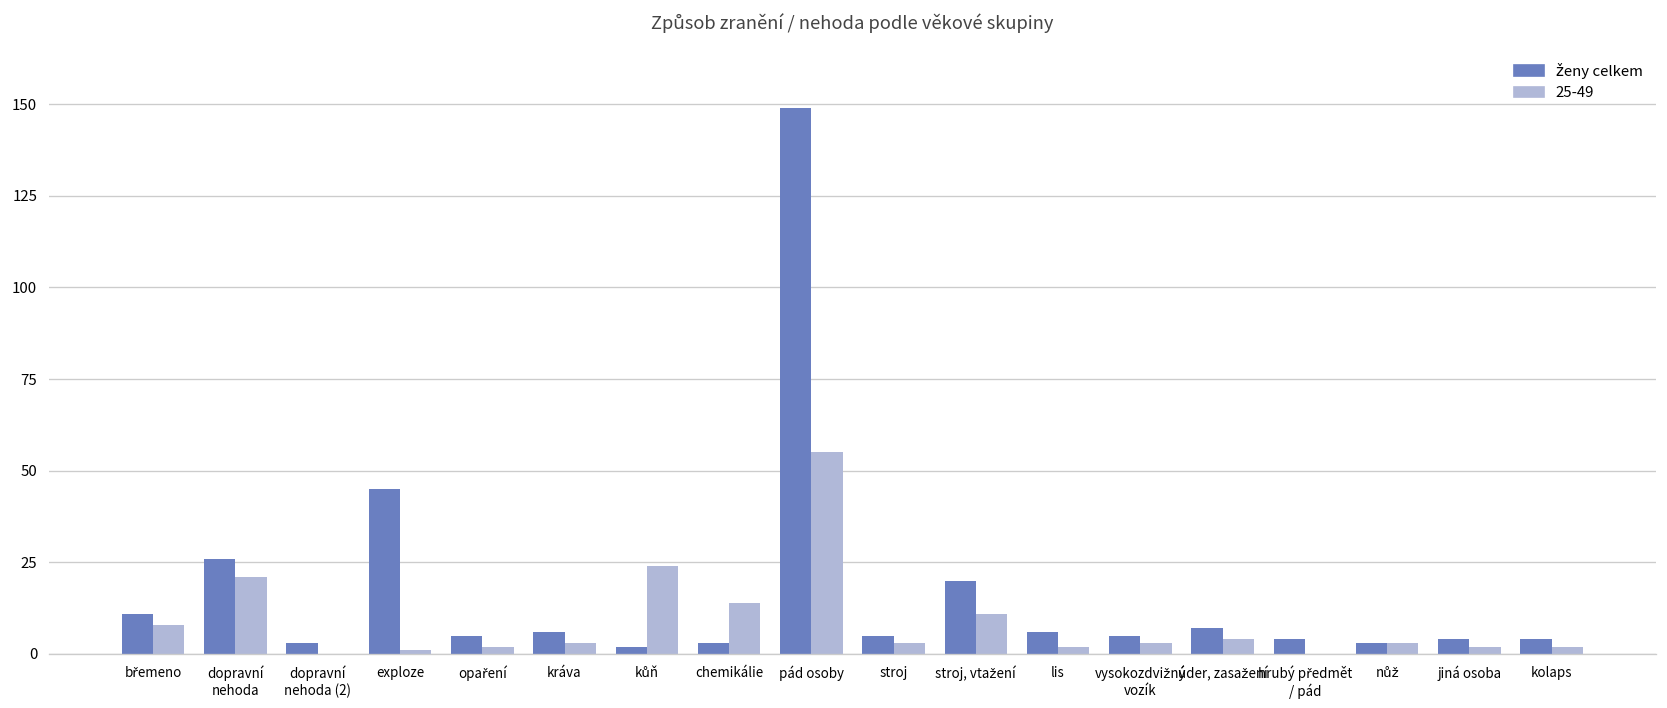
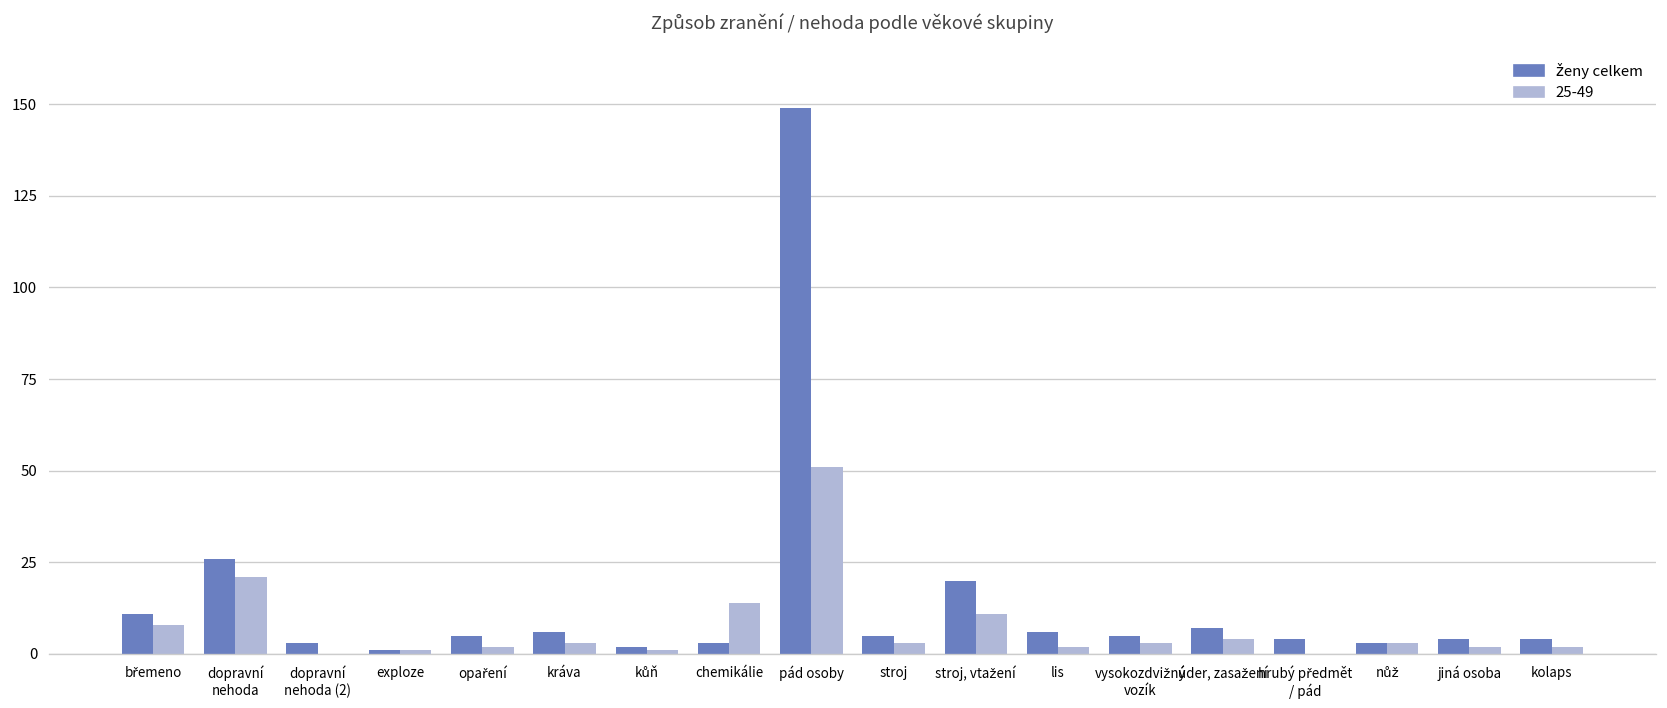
  {
    "ženy celkem": {
      "břemeno": 11,
      "dopravní nehoda": 26,
      "dopravní nehoda (2)": 3,
-     "exploze": 45,
+     "exploze": 1,
      "opaření": 5,
      "kráva": 6,
      "kůň": 2,
      "chemikálie": 3,
      "pád osoby": 149,
      "stroj": 5,
      "stroj, vtažení": 20,
      "lis": 6,
      "vysokozdvižný vozík": 5,
      "úder, zasažení": 7,
      "hrubý předmět / pád": 4,
      "nůž": 3,
      "jiná osoba": 4,
      "kolaps": 4
    },
    "25-49": {
      "břemeno": 8,
      "dopravní nehoda": 21,
      "dopravní nehoda (2)": 0,
      "exploze": 1,
      "opaření": 2,
      "kráva": 3,
-     "kůň": 24,
+     "kůň": 1,
      "chemikálie": 14,
-     "pád osoby": 55,
+     "pád osoby": 51,
      "stroj": 3,
      "stroj, vtažení": 11,
      "lis": 2,
      "vysokozdvižný vozík": 3,
      "úder, zasažení": 4,
      "hrubý předmět / pád": 0,
      "nůž": 3,
      "jiná osoba": 2,
      "kolaps": 2
    }
  }
